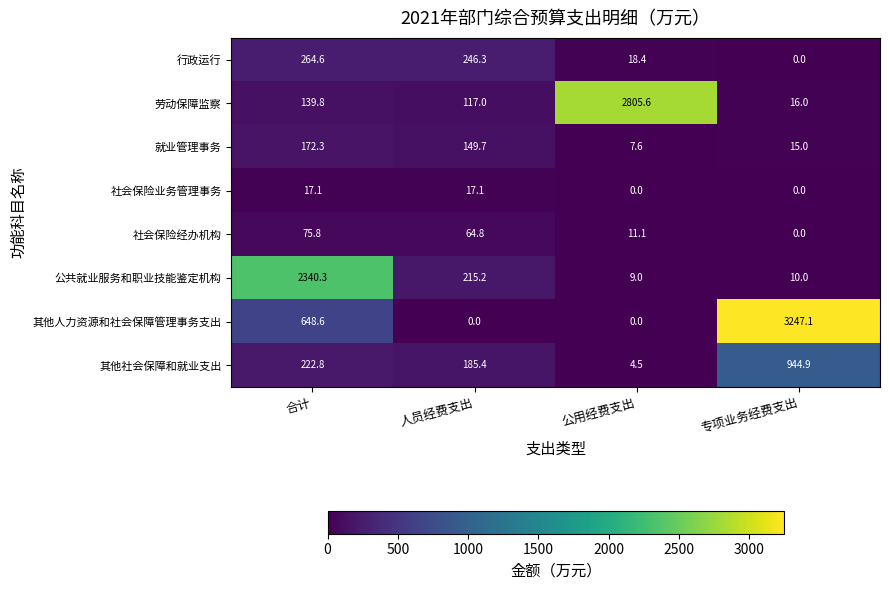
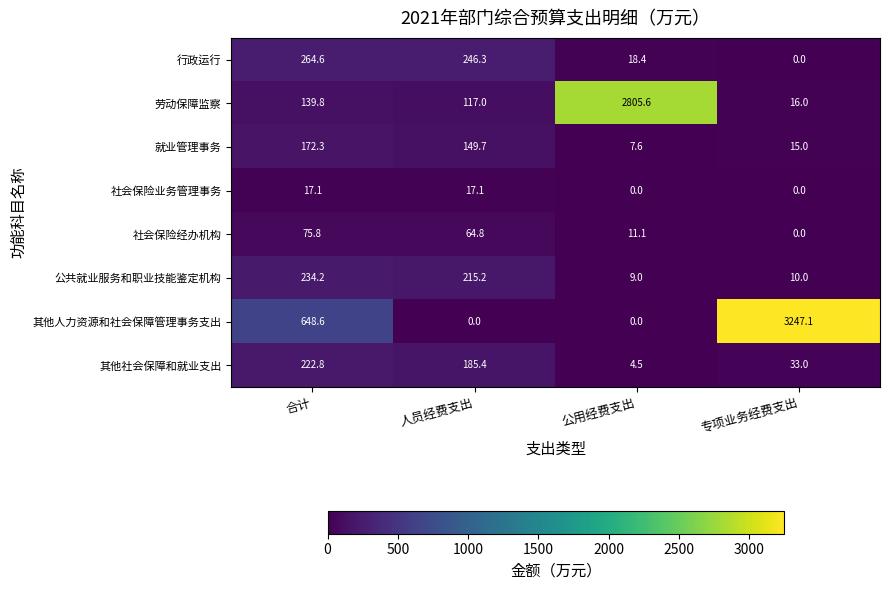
  {
    "行政运行": {
      "合计": 264.6,
      "人员经费支出": 246.3,
      "公用经费支出": 18.4,
      "专项业务经费支出": 0.0
    },
    "劳动保障监察": {
      "合计": 139.8,
      "人员经费支出": 117.0,
      "公用经费支出": 2805.6,
      "专项业务经费支出": 16.0
    },
    "就业管理事务": {
      "合计": 172.3,
      "人员经费支出": 149.7,
      "公用经费支出": 7.6,
      "专项业务经费支出": 15.0
    },
    "社会保险业务管理事务": {
      "合计": 17.1,
      "人员经费支出": 17.1,
      "公用经费支出": 0.0,
      "专项业务经费支出": 0.0
    },
    "社会保险经办机构": {
      "合计": 75.8,
      "人员经费支出": 64.8,
      "公用经费支出": 11.1,
      "专项业务经费支出": 0.0
    },
    "公共就业服务和职业技能鉴定机构": {
-     "合计": 2340.3,
+     "合计": 234.2,
      "人员经费支出": 215.2,
      "公用经费支出": 9.0,
      "专项业务经费支出": 10.0
    },
    "其他人力资源和社会保障管理事务支出": {
      "合计": 648.6,
      "人员经费支出": 0.0,
      "公用经费支出": 0.0,
      "专项业务经费支出": 3247.1
    },
    "其他社会保障和就业支出": {
      "合计": 222.8,
      "人员经费支出": 185.4,
      "公用经费支出": 4.5,
-     "专项业务经费支出": 944.9
+     "专项业务经费支出": 33.0
    }
  }
